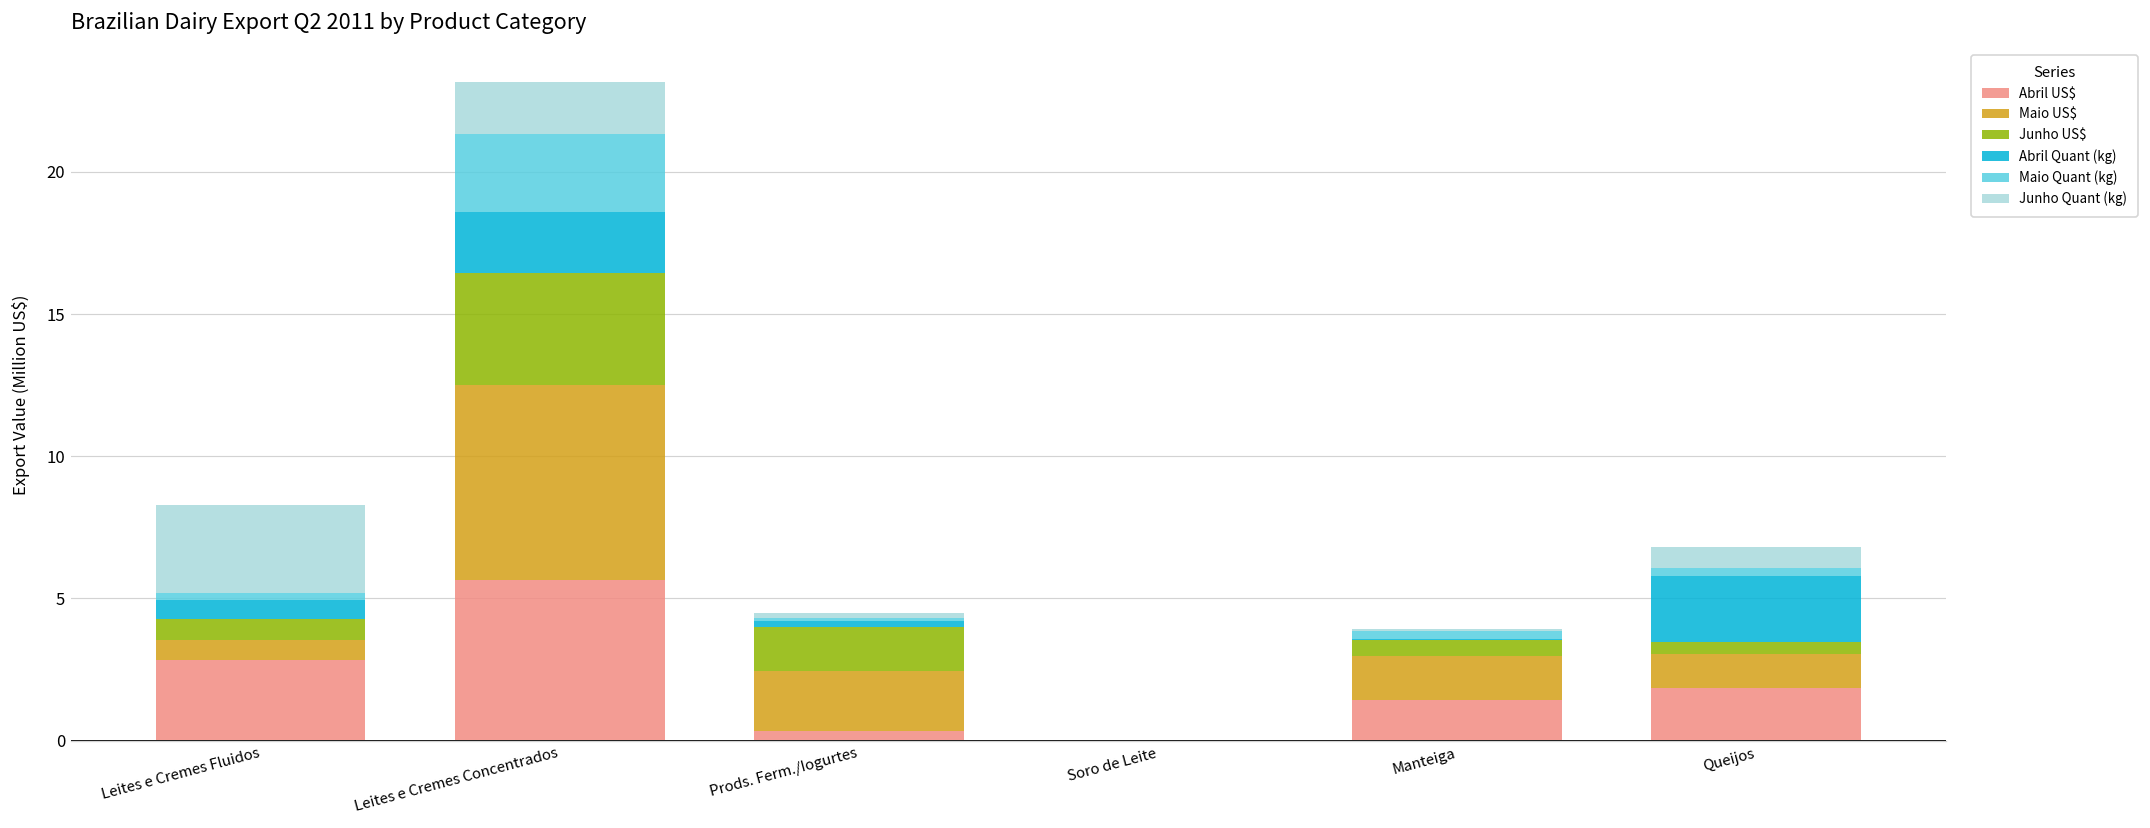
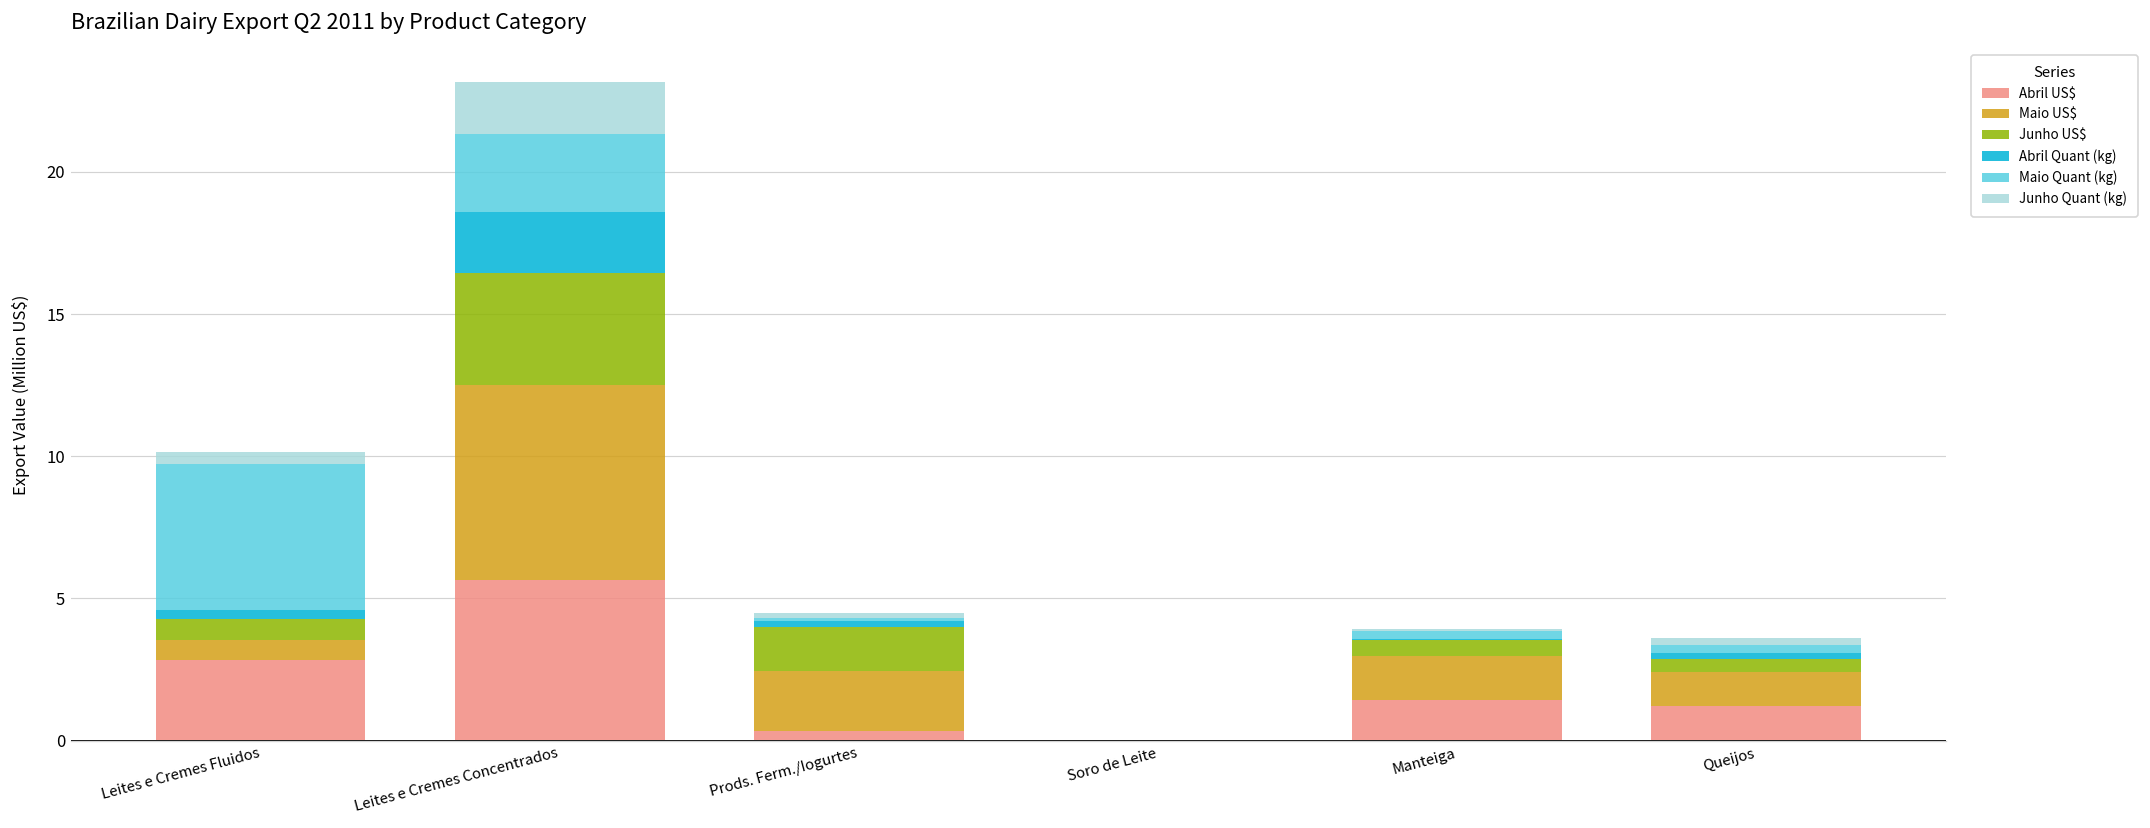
  {
    "Abril US$": {
      "Leites e Cremes Fluidos": 2.8,
      "Leites e Cremes Concentrados": 5.6,
      "Prods. Ferm./Iogurtes": 0.3,
      "Manteiga": 1.4,
-     "Queijos": 1.8
+     "Queijos": 1.2
    },
    "Maio US$": {
      "Leites e Cremes Fluidos": 0.7,
      "Leites e Cremes Concentrados": 6.9,
      "Prods. Ferm./Iogurtes": 2.1,
      "Manteiga": 1.6,
      "Queijos": 1.2
    },
    "Junho US$": {
      "Leites e Cremes Fluidos": 0.7,
      "Leites e Cremes Concentrados": 3.9,
      "Prods. Ferm./Iogurtes": 1.6,
      "Manteiga": 0.6,
      "Queijos": 0.4
    },
    "Abril Quant (kg)": {
-     "Leites e Cremes Fluidos": 0.7,
+     "Leites e Cremes Fluidos": 0.3,
      "Leites e Cremes Concentrados": 2.1,
      "Prods. Ferm./Iogurtes": 0.2,
-     "Queijos": 2.3
+     "Queijos": 0.2
    },
    "Maio Quant (kg)": {
-     "Leites e Cremes Fluidos": 0.3,
+     "Leites e Cremes Fluidos": 5.1,
      "Leites e Cremes Concentrados": 2.8,
      "Manteiga": 0.3,
      "Queijos": 0.3
    },
    "Junho Quant (kg)": {
-     "Leites e Cremes Fluidos": 3.1,
+     "Leites e Cremes Fluidos": 0.4,
      "Leites e Cremes Concentrados": 1.8,
      "Prods. Ferm./Iogurtes": 0.2,
-     "Queijos": 0.8
+     "Queijos": 0.2
    }
  }
